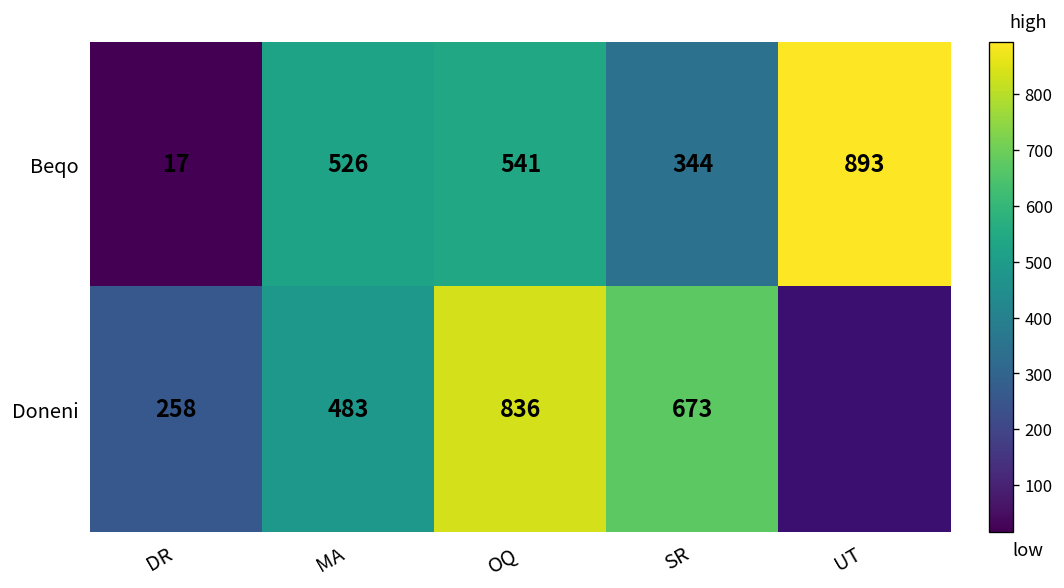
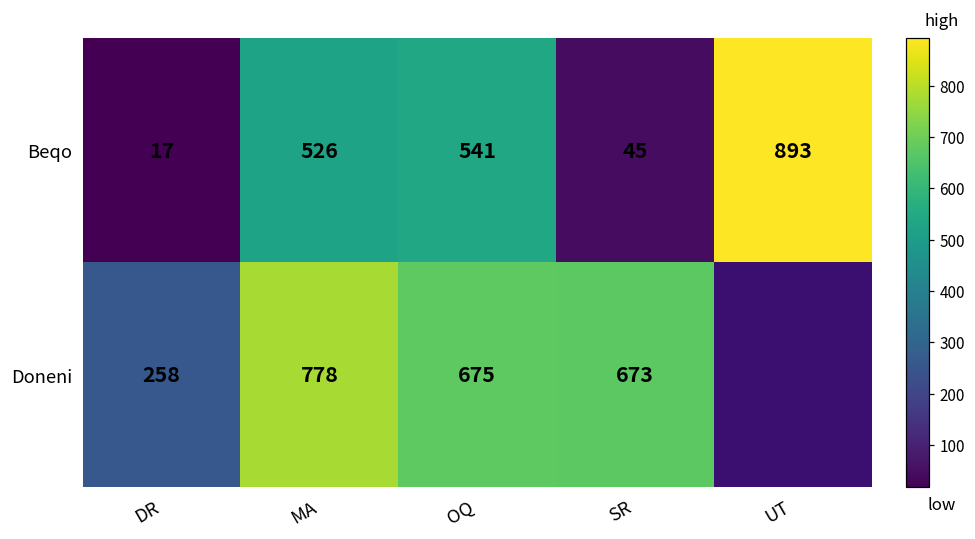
  {
    "Beqo": {
      "DR": 17,
      "MA": 526,
      "OQ": 541,
-     "SR": 344,
+     "SR": 45,
      "UT": 893
    },
    "Doneni": {
      "DR": 258,
-     "MA": 483,
-     "OQ": 836,
+     "MA": 778,
+     "OQ": 675,
      "SR": 673
    }
  }
